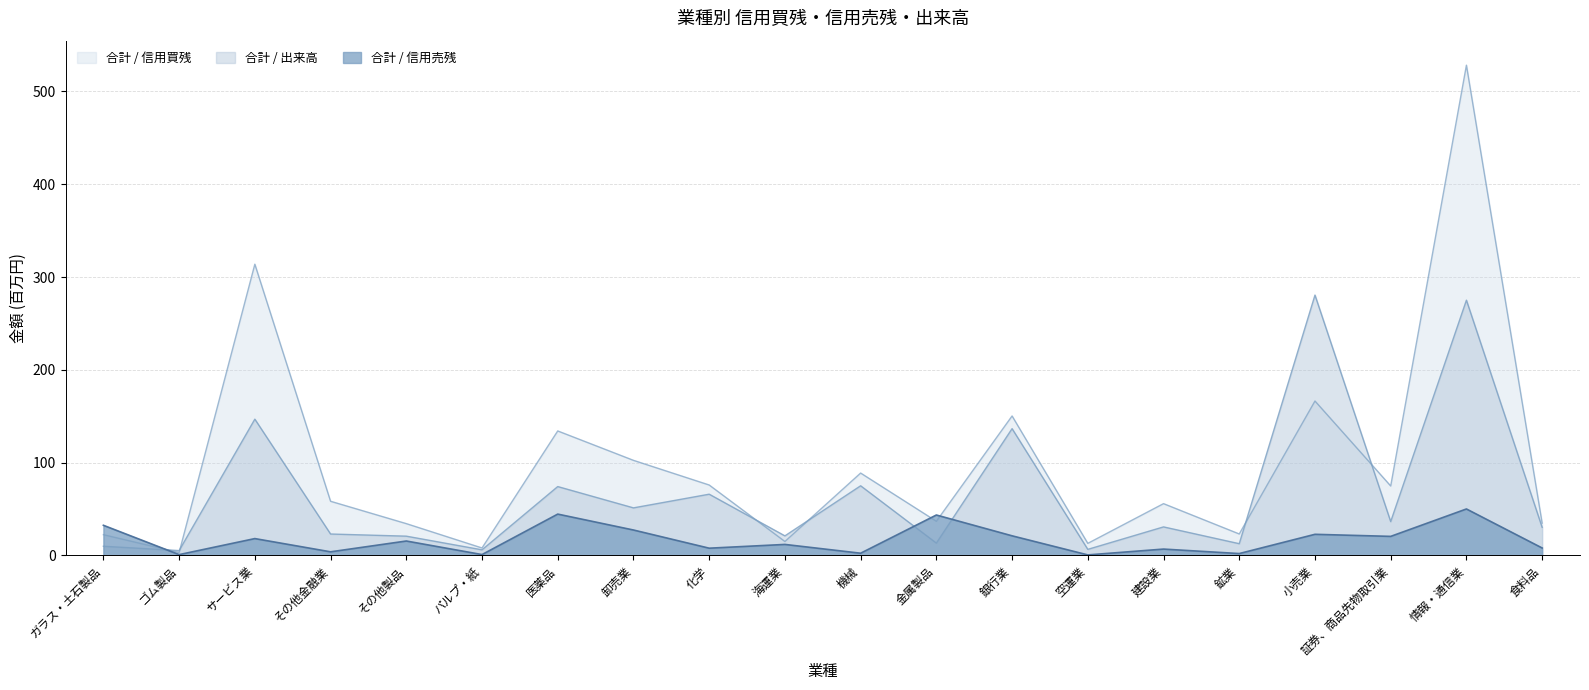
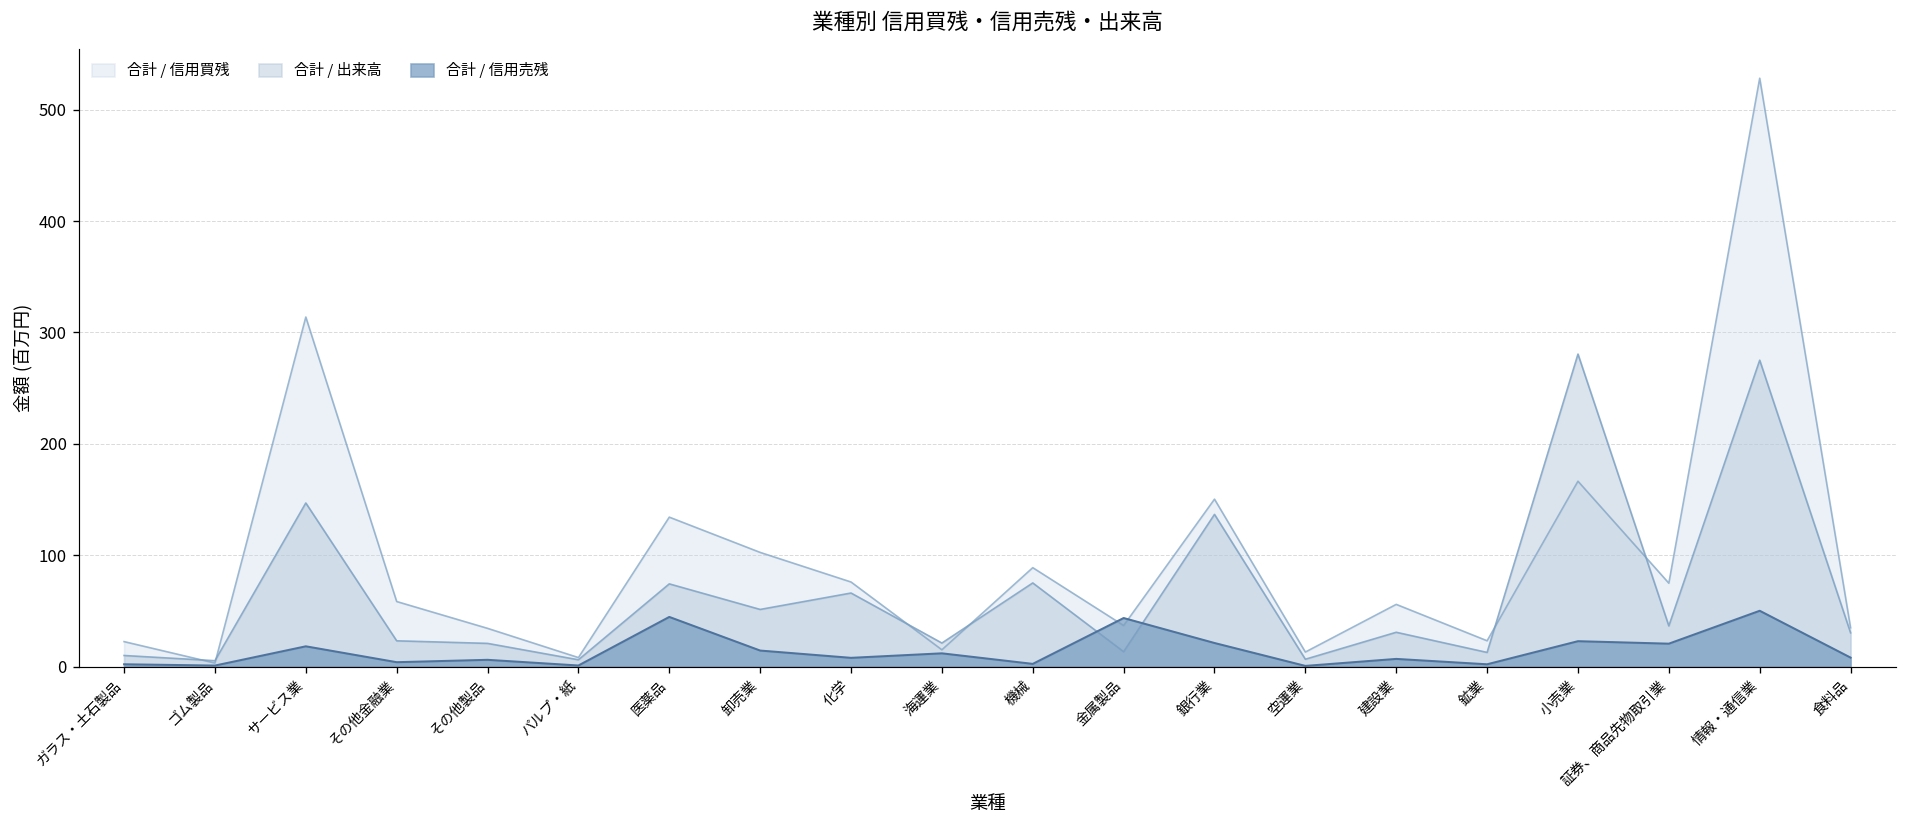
  {
    "合計 / 信用売残": {
-     "ガラス・土石製品": 30,
+     "ガラス・土石製品": 0,
      "サービス業": 20,
      "その他金融業": 0,
-     "その他製品": 20,
+     "その他製品": 10,
      "パルプ・紙": 0,
      "医薬品": 40,
-     "卸売業": 30,
+     "卸売業": 10,
      "化学": 10,
      "海運業": 10,
      "機械": 0,
      "金属製品": 40,
      "銀行業": 20,
      "空運業": 0,
      "建設業": 10,
      "鉱業": 0,
      "小売業": 20,
      "証券、商品先物取引業": 20,
      "情報・通信業": 50,
      "食料品": 10
    }
  }
